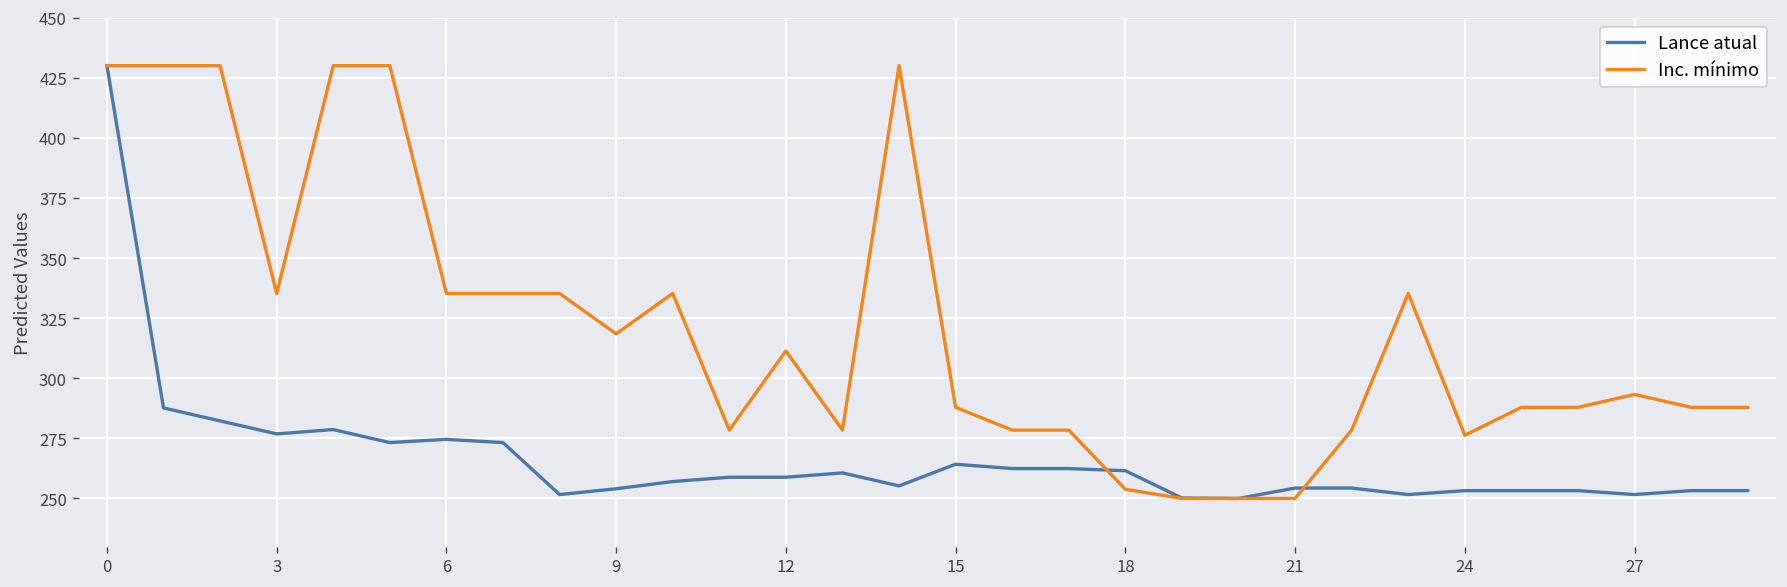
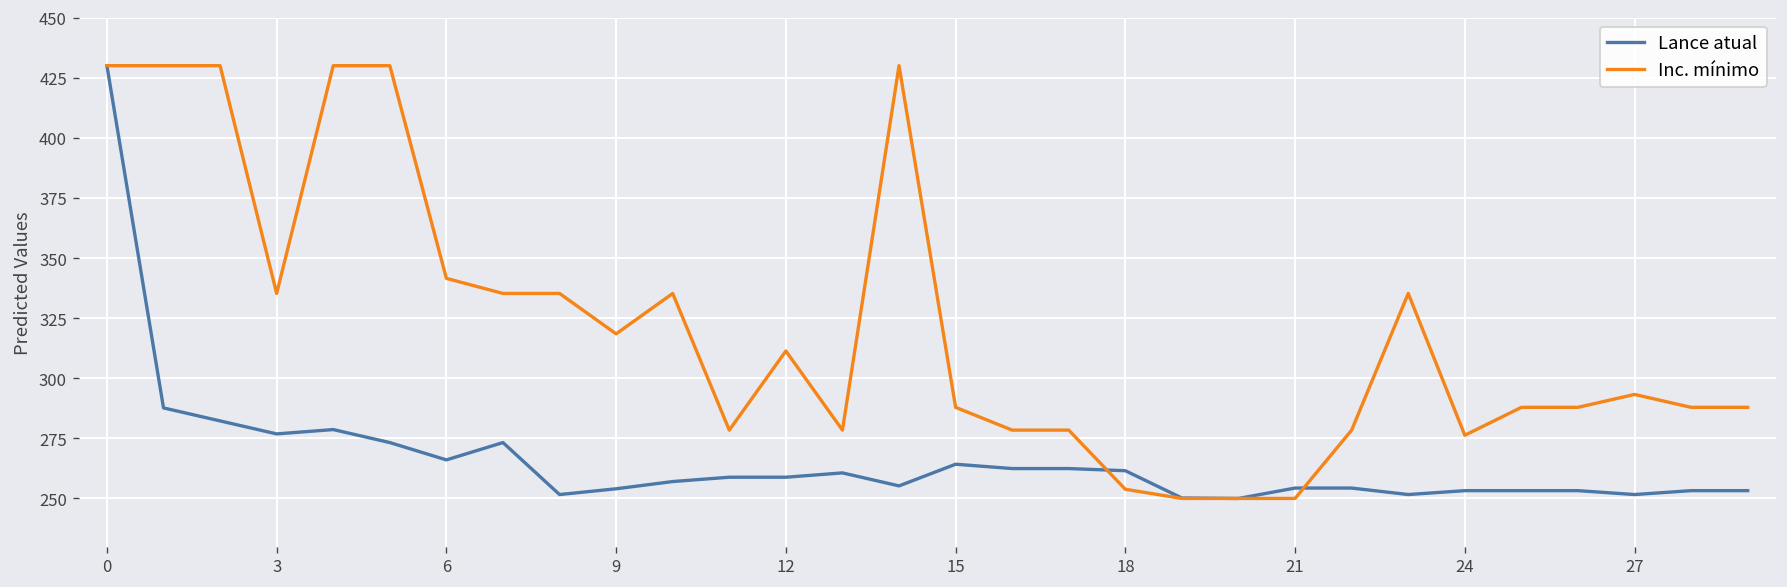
  {
    "Lance atual": {
      "3": 277,
-     "6": 275,
+     "6": 266,
      "9": 254,
      "12": 259,
      "15": 264,
      "18": 262,
      "21": 254,
      "24": 253,
      "27": 252
    },
    "Inc. mínimo": {
      "3": 335,
-     "6": 335,
+     "6": 342,
      "9": 318,
      "12": 311,
      "15": 288,
      "18": 254,
      "21": 250,
      "24": 276,
      "27": 293
    }
  }
